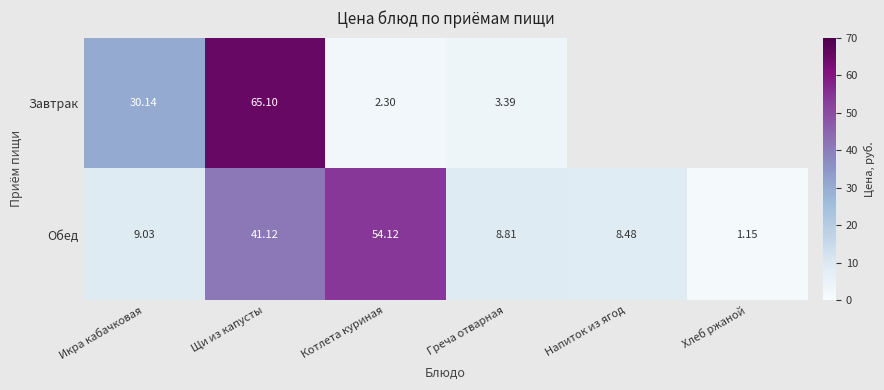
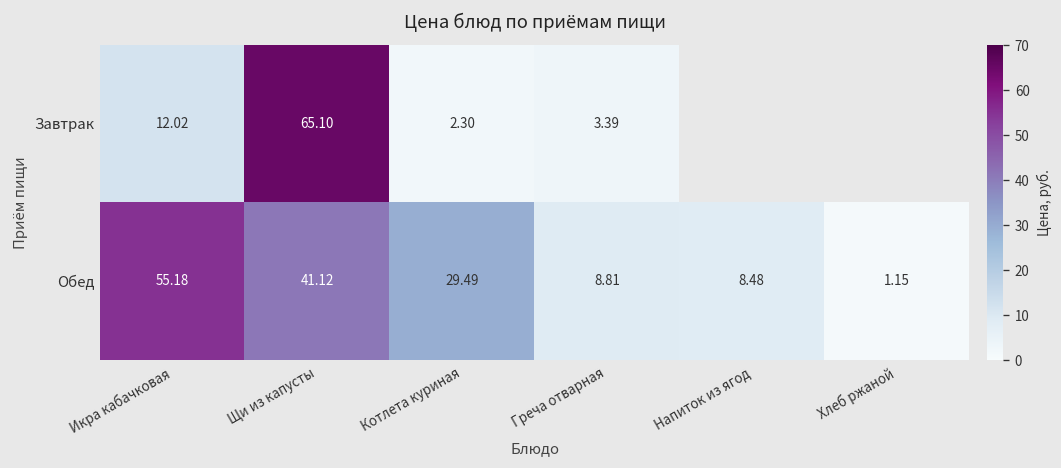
  {
    "Завтрак": {
-     "Икра кабачковая": 30.14,
+     "Икра кабачковая": 12.02,
      "Щи из капусты": 65.10,
      "Котлета куриная": 2.30,
      "Греча отварная": 3.39
    },
    "Обед": {
-     "Икра кабачковая": 9.03,
+     "Икра кабачковая": 55.18,
      "Щи из капусты": 41.12,
-     "Котлета куриная": 54.12,
+     "Котлета куриная": 29.49,
      "Греча отварная": 8.81,
      "Напиток из ягод": 8.48,
      "Хлеб ржаной": 1.15
    }
  }
